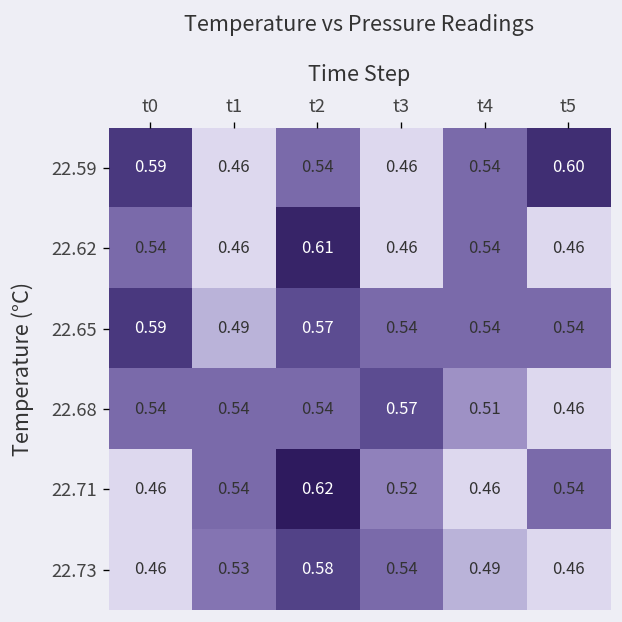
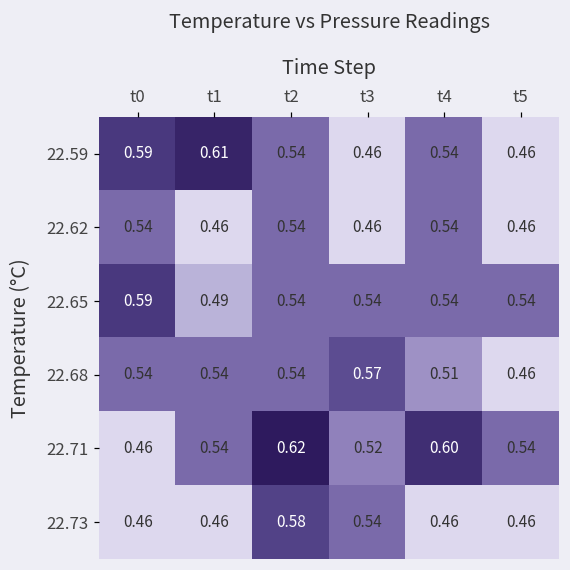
  {
    "22.59": {
      "t0": 0.59,
-     "t1": 0.46,
+     "t1": 0.61,
      "t2": 0.54,
      "t3": 0.46,
      "t4": 0.54,
-     "t5": 0.60
+     "t5": 0.46
    },
    "22.62": {
      "t0": 0.54,
      "t1": 0.46,
-     "t2": 0.61,
+     "t2": 0.54,
      "t3": 0.46,
      "t4": 0.54,
      "t5": 0.46
    },
    "22.65": {
      "t0": 0.59,
      "t1": 0.49,
-     "t2": 0.57,
+     "t2": 0.54,
      "t3": 0.54,
      "t4": 0.54,
      "t5": 0.54
    },
    "22.68": {
      "t0": 0.54,
      "t1": 0.54,
      "t2": 0.54,
      "t3": 0.57,
      "t4": 0.51,
      "t5": 0.46
    },
    "22.71": {
      "t0": 0.46,
      "t1": 0.54,
      "t2": 0.62,
      "t3": 0.52,
-     "t4": 0.46,
+     "t4": 0.60,
      "t5": 0.54
    },
    "22.73": {
      "t0": 0.46,
-     "t1": 0.53,
+     "t1": 0.46,
      "t2": 0.58,
      "t3": 0.54,
-     "t4": 0.49,
+     "t4": 0.46,
      "t5": 0.46
    }
  }
